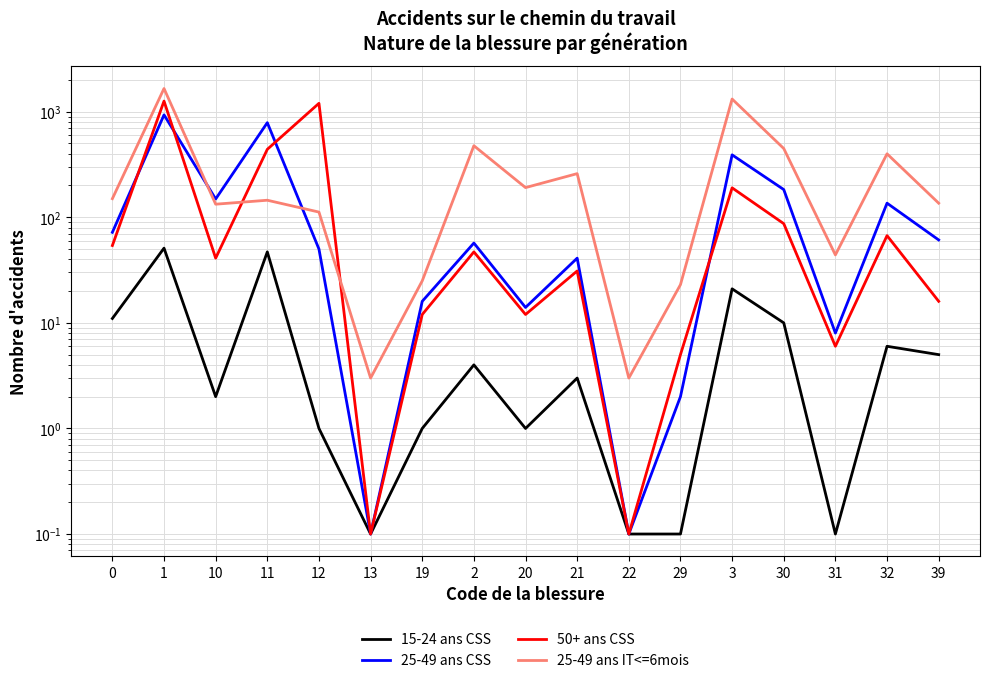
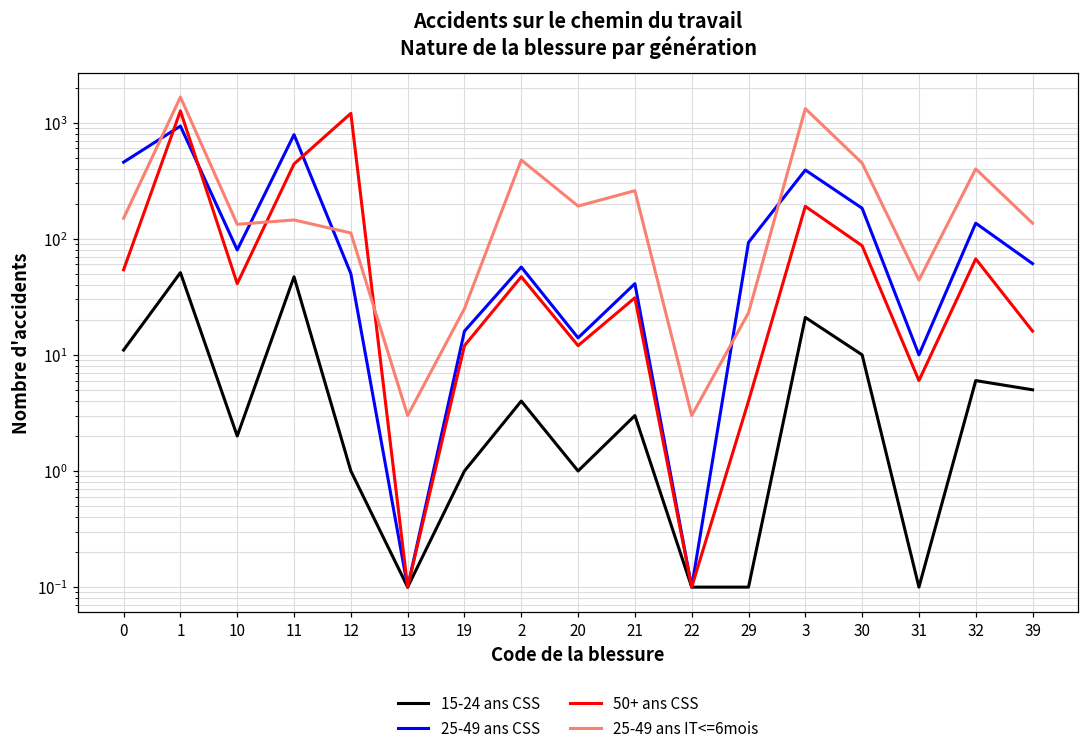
  {
    "15-24 ans CSS": {
      "0": 11,
      "1": 50,
      "10": 2,
      "11": 50,
      "12": 1,
      "19": 1,
      "2": 4,
      "20": 1,
      "21": 3,
      "29": 0.10,
      "3": 21,
      "30": 10,
      "31": 0.10,
      "32": 6,
      "39": 5
    },
    "25-49 ans CSS": {
-     "0": 70,
+     "0": 460,
      "1": 900,
-     "10": 150,
+     "10": 80,
      "11": 800,
      "12": 50,
      "19": 16,
      "2": 60,
      "20": 14,
      "21": 41,
-     "29": 2,
+     "29": 90,
      "3": 390,
      "30": 180,
-     "31": 8,
+     "31": 10,
      "32": 140,
      "39": 60
    },
    "50+ ans CSS": {
      "0": 50,
      "1": 1300,
      "10": 41,
      "11": 440,
      "12": 1200,
      "19": 12,
      "2": 50,
      "20": 12,
      "21": 31,
-     "29": 5,
+     "29": 4,
      "3": 190,
      "30": 90,
      "31": 6,
      "32": 70,
      "39": 16
    },
    "25-49 ans IT<=6mois": {
      "0": 150,
      "1": 1700,
      "10": 130,
      "11": 150,
      "12": 110,
      "13": 3,
      "19": 25,
      "2": 500,
      "20": 190,
      "21": 260,
      "22": 3,
      "29": 23,
      "3": 1300,
      "30": 450,
      "31": 44,
      "32": 400,
      "39": 140
    }
  }
